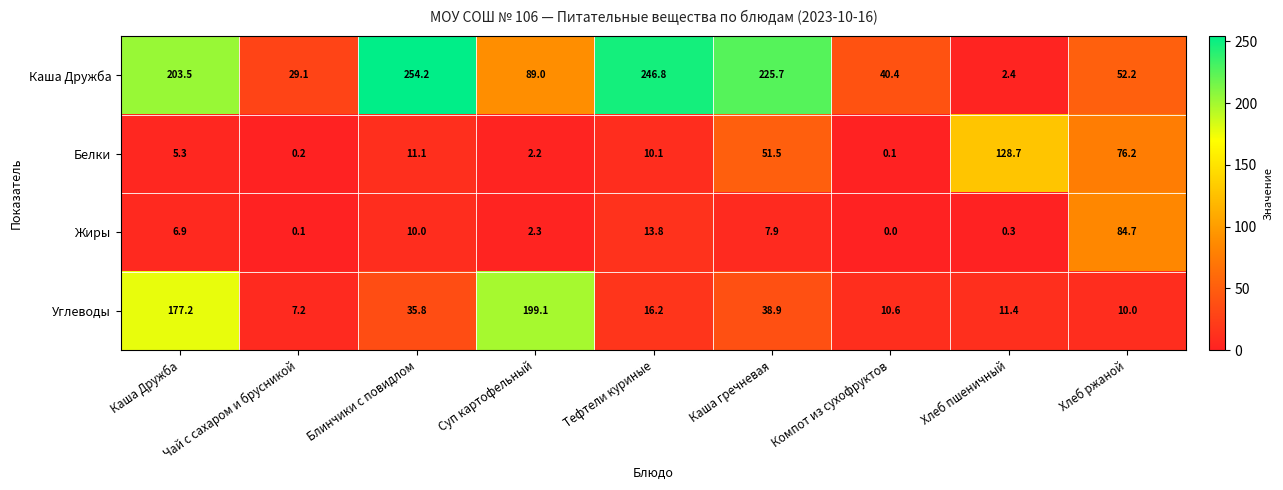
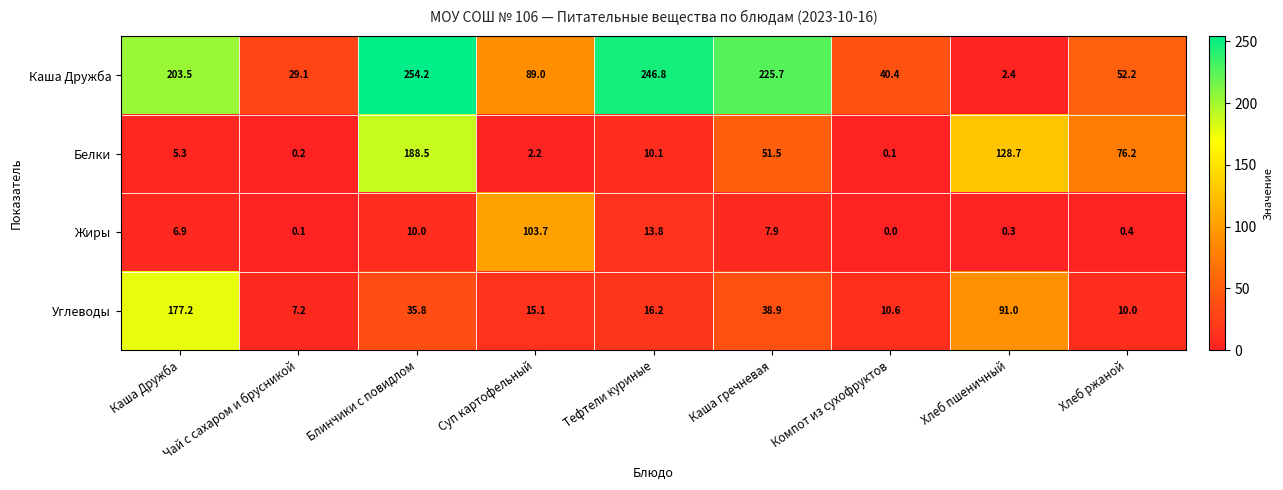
  {
    "Каша Дружба": {
      "Каша Дружба": 203.5,
      "Чай с сахаром и брусникой": 29.1,
      "Блинчики с повидлом": 254.2,
      "Суп картофельный": 89.0,
      "Тефтели куриные": 246.8,
      "Каша гречневая": 225.7,
      "Компот из сухофруктов": 40.4,
      "Хлеб пшеничный": 2.4,
      "Хлеб ржаной": 52.2
    },
    "Белки": {
      "Каша Дружба": 5.3,
      "Чай с сахаром и брусникой": 0.2,
-     "Блинчики с повидлом": 11.1,
+     "Блинчики с повидлом": 188.5,
      "Суп картофельный": 2.2,
      "Тефтели куриные": 10.1,
      "Каша гречневая": 51.5,
      "Компот из сухофруктов": 0.1,
      "Хлеб пшеничный": 128.7,
      "Хлеб ржаной": 76.2
    },
    "Жиры": {
      "Каша Дружба": 6.9,
      "Чай с сахаром и брусникой": 0.1,
      "Блинчики с повидлом": 10.0,
-     "Суп картофельный": 2.3,
+     "Суп картофельный": 103.7,
      "Тефтели куриные": 13.8,
      "Каша гречневая": 7.9,
      "Компот из сухофруктов": 0.0,
      "Хлеб пшеничный": 0.3,
-     "Хлеб ржаной": 84.7
+     "Хлеб ржаной": 0.4
    },
    "Углеводы": {
      "Каша Дружба": 177.2,
      "Чай с сахаром и брусникой": 7.2,
      "Блинчики с повидлом": 35.8,
-     "Суп картофельный": 199.1,
+     "Суп картофельный": 15.1,
      "Тефтели куриные": 16.2,
      "Каша гречневая": 38.9,
      "Компот из сухофруктов": 10.6,
-     "Хлеб пшеничный": 11.4,
+     "Хлеб пшеничный": 91.0,
      "Хлеб ржаной": 10.0
    }
  }
